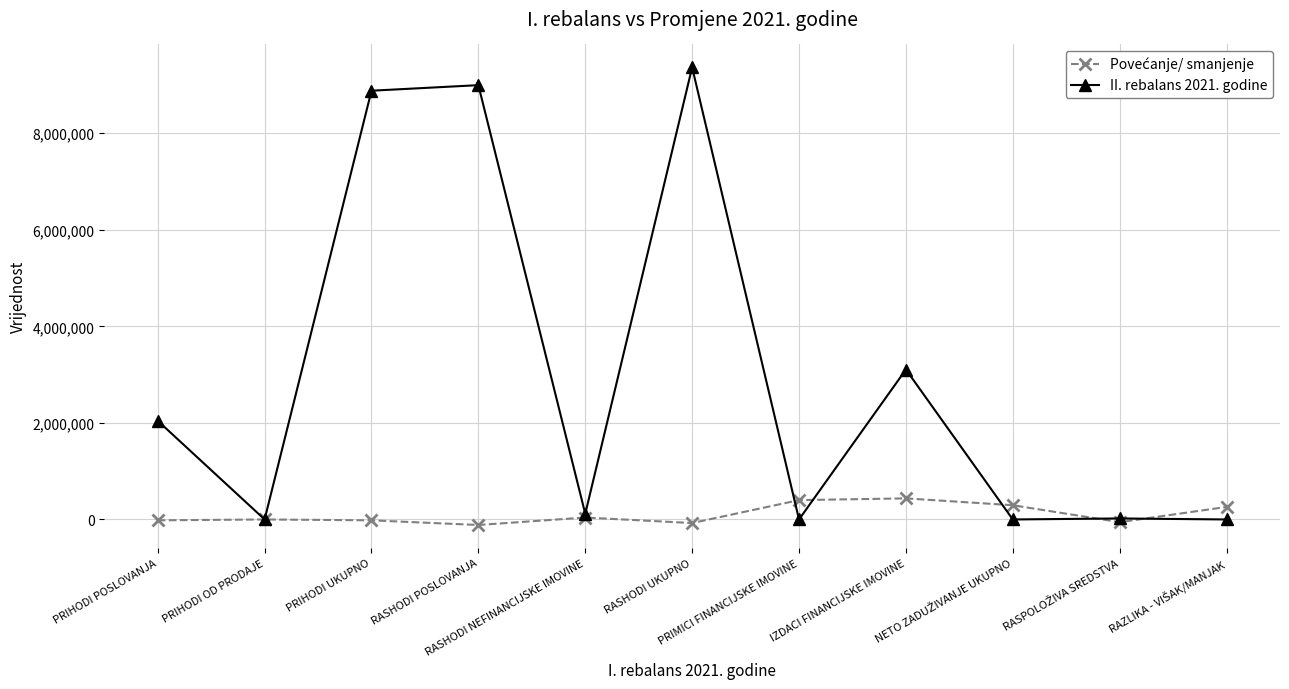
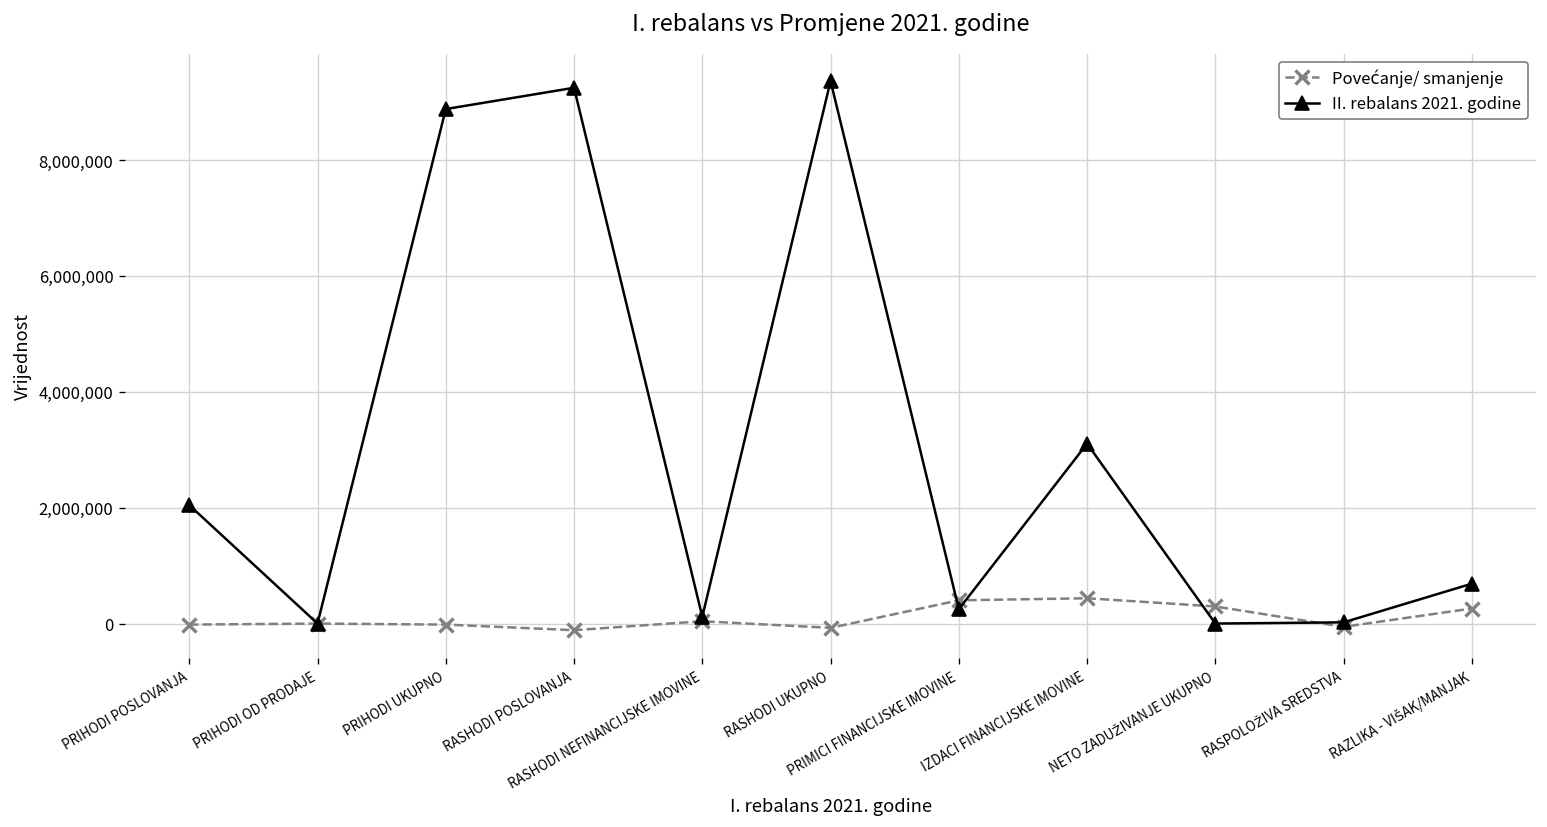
  {
    "Povećanje/ smanjenje": {
      "PRIHODI POSLOVANJA": "0",
      "PRIHODI UKUPNO": "0",
      "RASHODI POSLOVANJA": "-100,000",
      "RASHODI NEFINANCIJSKE IMOVINE": "0",
      "RASHODI UKUPNO": "-100,000",
      "PRIMICI FINANCIJSKE IMOVINE": "400,000",
      "IZDACI FINANCIJSKE IMOVINE": "400,000",
      "NETO ZADUŽIVANJE UKUPNO": "300,000",
      "RASPOLOŽIVA SREDSTVA": "-100,000",
      "RAZLIKA - VIŠAK/MANJAK": "300,000"
    },
    "II. rebalans 2021. godine": {
      "PRIHODI POSLOVANJA": "2,000,000",
      "PRIHODI UKUPNO": "8,900,000",
-     "RASHODI POSLOVANJA": "9,000,000",
+     "RASHODI POSLOVANJA": "9,200,000",
      "RASHODI NEFINANCIJSKE IMOVINE": "100,000",
      "RASHODI UKUPNO": "9,400,000",
-     "PRIMICI FINANCIJSKE IMOVINE": "0",
+     "PRIMICI FINANCIJSKE IMOVINE": "200,000",
      "IZDACI FINANCIJSKE IMOVINE": "3,100,000",
      "NETO ZADUŽIVANJE UKUPNO": "0",
      "RASPOLOŽIVA SREDSTVA": "0",
-     "RAZLIKA - VIŠAK/MANJAK": "0"
+     "RAZLIKA - VIŠAK/MANJAK": "700,000"
    }
  }
